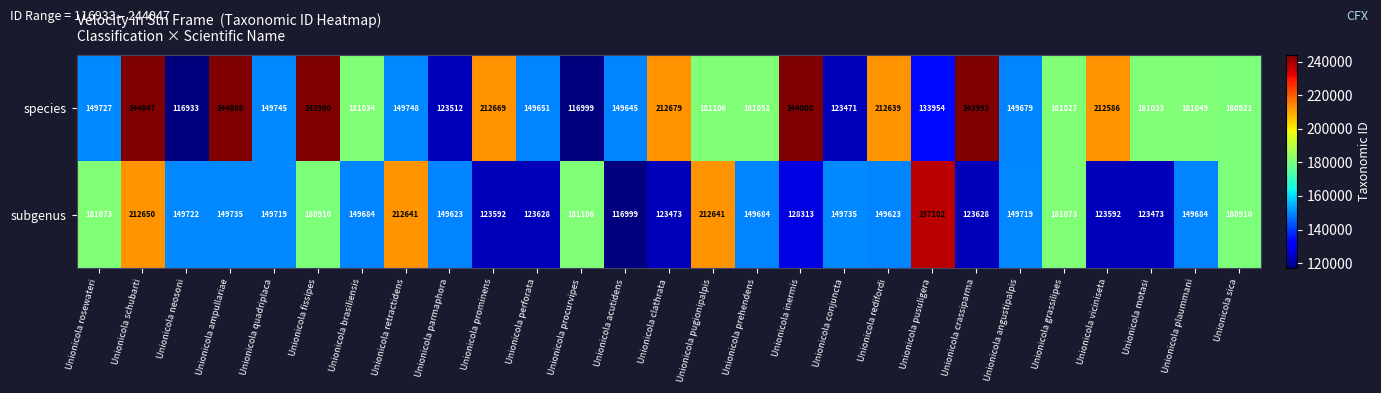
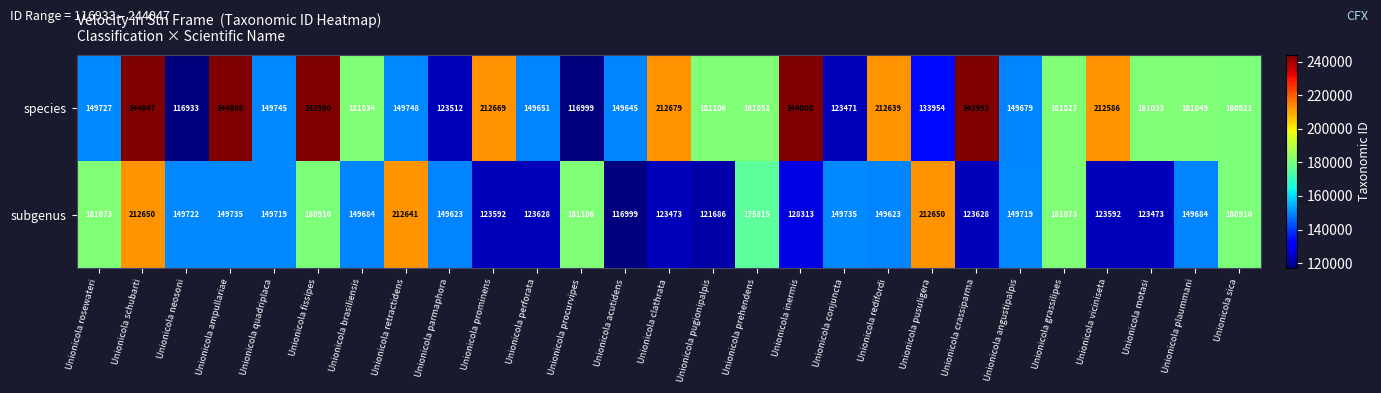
  {
    "species": {
      "Unionicola rosewateri": 149727,
      "Unionicola schubarti": 244047,
      "Unionicola neosoni": 116933,
      "Unionicola ampullariae": 244008,
      "Unionicola quadriplaca": 149745,
      "Unionicola fissipes": 243990,
      "Unionicola brasiliensis": 181034,
      "Unionicola retractidens": 149748,
      "Unionicola parmaphora": 123512,
      "Unionicola prominens": 212669,
      "Unionicola perforata": 149651,
      "Unionicola procurvipes": 116999,
      "Unionicola acutidens": 149645,
      "Unionicola clathrata": 212679,
      "Unionicola pugionipalpis": 181106,
      "Unionicola prehendens": 181051,
      "Unionicola inermis": 244000,
      "Unionicola conjuncta": 123471,
      "Unionicola redifordi": 212639,
      "Unionicola pusuligera": 133954,
      "Unionicola crassiparma": 243993,
      "Unionicola angustipalpis": 149679,
      "Unionicola grassilipes": 181027,
      "Unionicola viciniseta": 212586,
      "Unionicola motasi": 181023,
      "Unionicola plaummani": 181049,
      "Unionicola sica": 180921
    },
    "subgenus": {
      "Unionicola rosewateri": 181073,
      "Unionicola schubarti": 212650,
      "Unionicola neosoni": 149722,
      "Unionicola ampullariae": 149735,
      "Unionicola quadriplaca": 149719,
      "Unionicola fissipes": 180910,
      "Unionicola brasiliensis": 149684,
      "Unionicola retractidens": 212641,
      "Unionicola parmaphora": 149623,
      "Unionicola prominens": 123592,
      "Unionicola perforata": 123628,
      "Unionicola procurvipes": 181106,
      "Unionicola acutidens": 116999,
      "Unionicola clathrata": 123473,
-     "Unionicola pugionipalpis": 212641,
-     "Unionicola prehendens": 149684,
+     "Unionicola pugionipalpis": 121686,
+     "Unionicola prehendens": 175815,
      "Unionicola inermis": 128313,
      "Unionicola conjuncta": 149735,
      "Unionicola redifordi": 149623,
-     "Unionicola pusuligera": 237102,
+     "Unionicola pusuligera": 212650,
      "Unionicola crassiparma": 123628,
      "Unionicola angustipalpis": 149719,
      "Unionicola grassilipes": 181073,
      "Unionicola viciniseta": 123592,
      "Unionicola motasi": 123473,
      "Unionicola plaummani": 149684,
      "Unionicola sica": 180910
    }
  }
